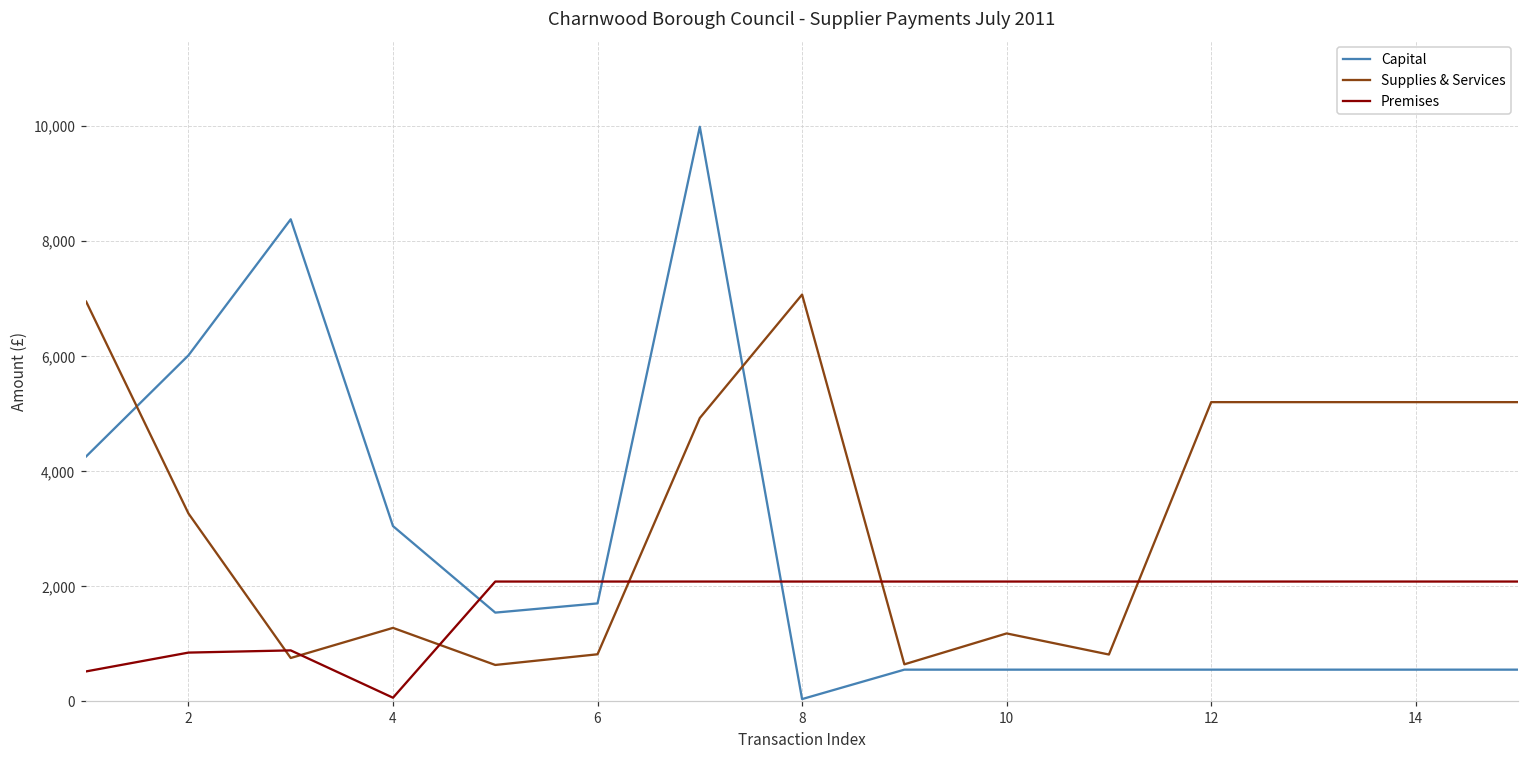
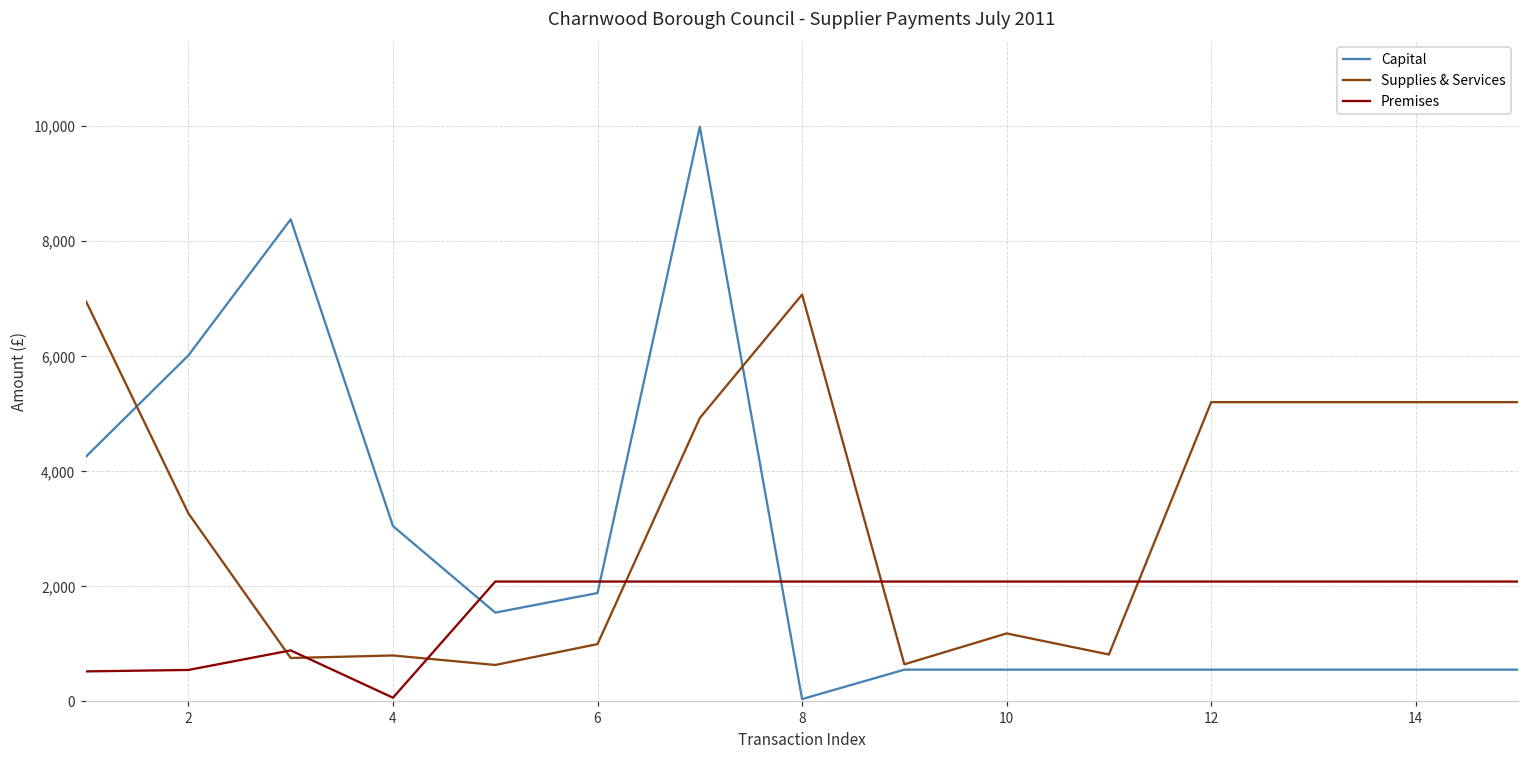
  {
    "Capital": {
      "2": "6,000",
      "4": "3,000",
-     "6": "1,700",
+     "6": "1,900",
      "8": "0",
      "10": "600",
      "12": "600",
      "14": "600"
    },
    "Supplies & Services": {
      "2": "3,300",
-     "4": "1,300",
-     "6": "800",
+     "4": "800",
+     "6": "1,000",
      "8": "7,100",
      "10": "1,200",
      "12": "5,200",
      "14": "5,200"
    },
    "Premises": {
-     "2": "900",
+     "2": "500",
      "4": "100",
      "6": "2,100",
      "8": "2,100",
      "10": "2,100",
      "12": "2,100",
      "14": "2,100"
    }
  }
